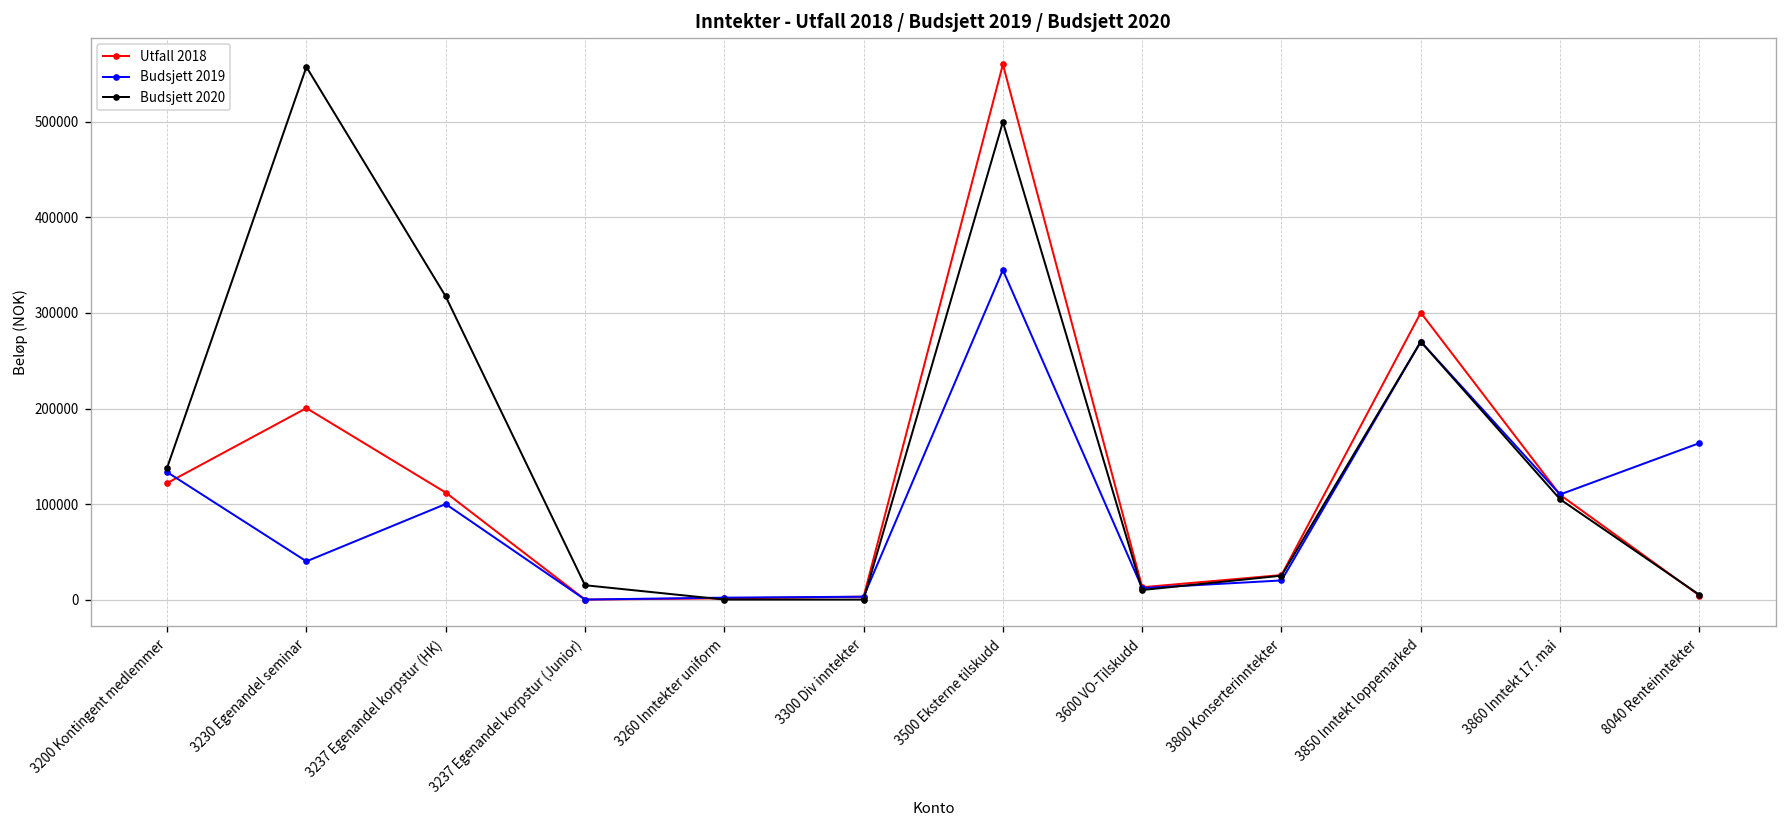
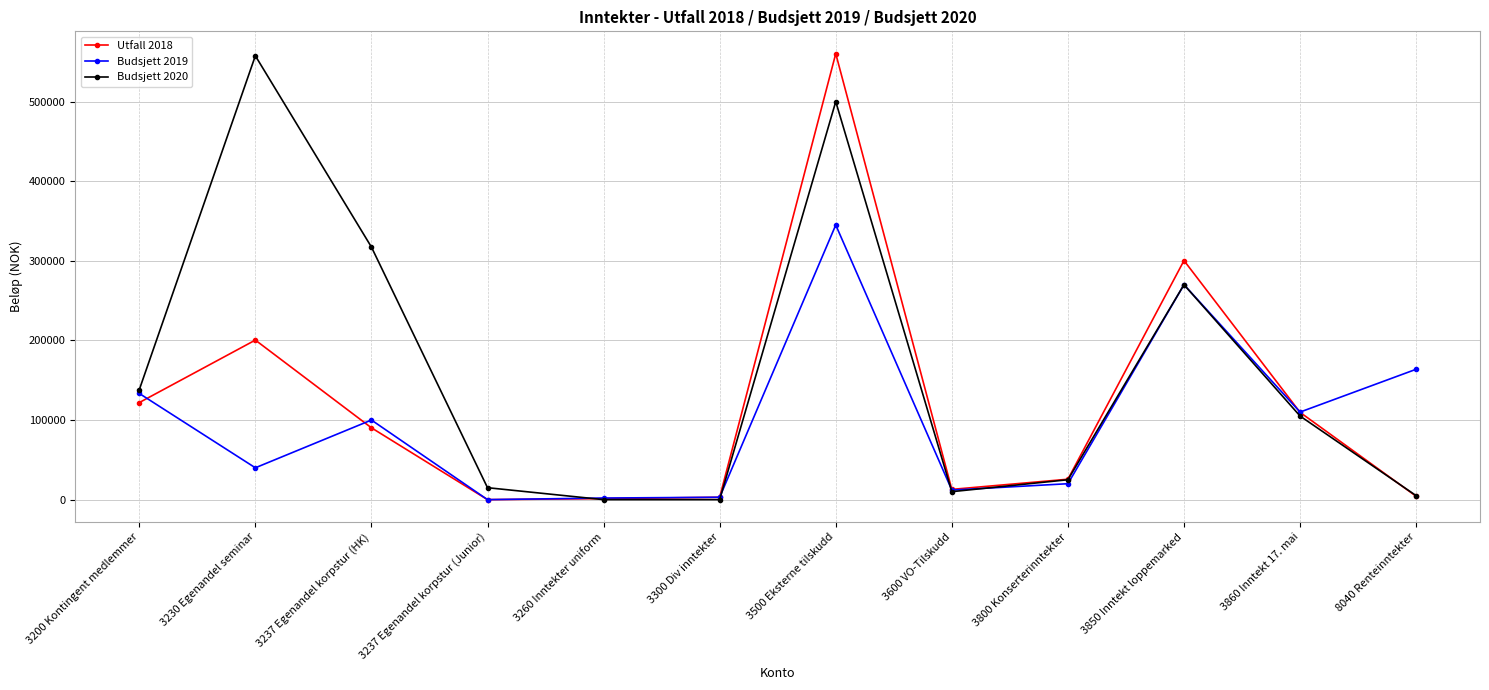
  {
    "Utfall 2018": {
      "3200 Kontingent medlemmer": 120000,
      "3230 Egenandel seminar": 200000,
-     "3237 Egenandel korpstur (HK)": 110000,
+     "3237 Egenandel korpstur (HK)": 90000,
      "3500 Eksterne tilskudd": 560000,
      "3850 Inntekt loppemarked": 300000
    },
    "Budsjett 2019": {
      "3200 Kontingent medlemmer": 130000,
      "3230 Egenandel seminar": 40000,
      "3237 Egenandel korpstur (HK)": 100000,
      "3500 Eksterne tilskudd": 350000,
      "3800 Konserterinntekter": 20000,
      "8040 Renteinntekter": 160000
    },
    "Budsjett 2020": {
      "3200 Kontingent medlemmer": 140000,
      "3230 Egenandel seminar": 560000,
      "3237 Egenandel korpstur (HK)": 320000,
      "3237 Egenandel korpstur (Junior)": 20000,
      "3500 Eksterne tilskudd": 500000,
      "3860 Inntekt 17. mai": 110000
    }
  }
